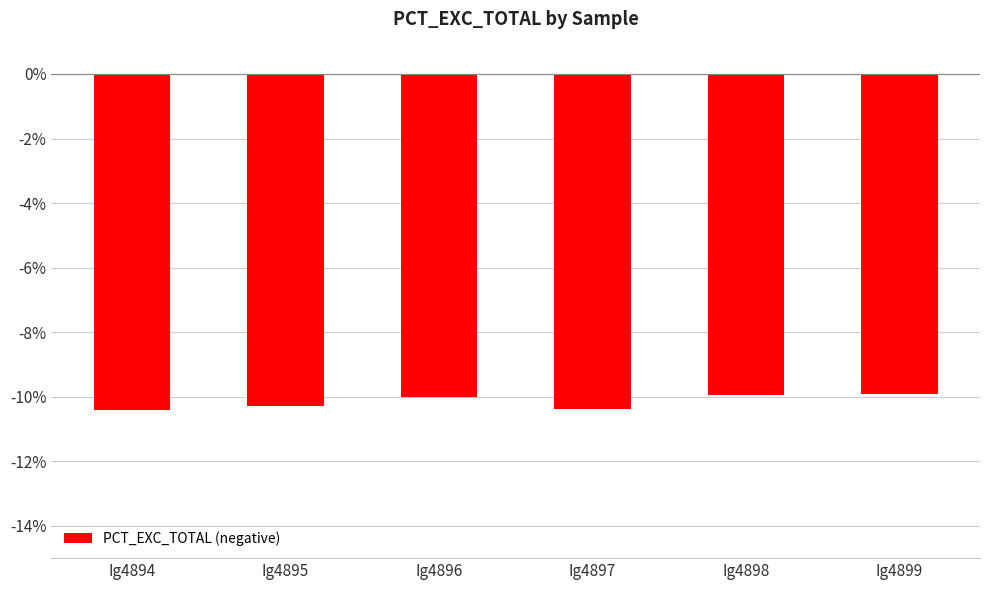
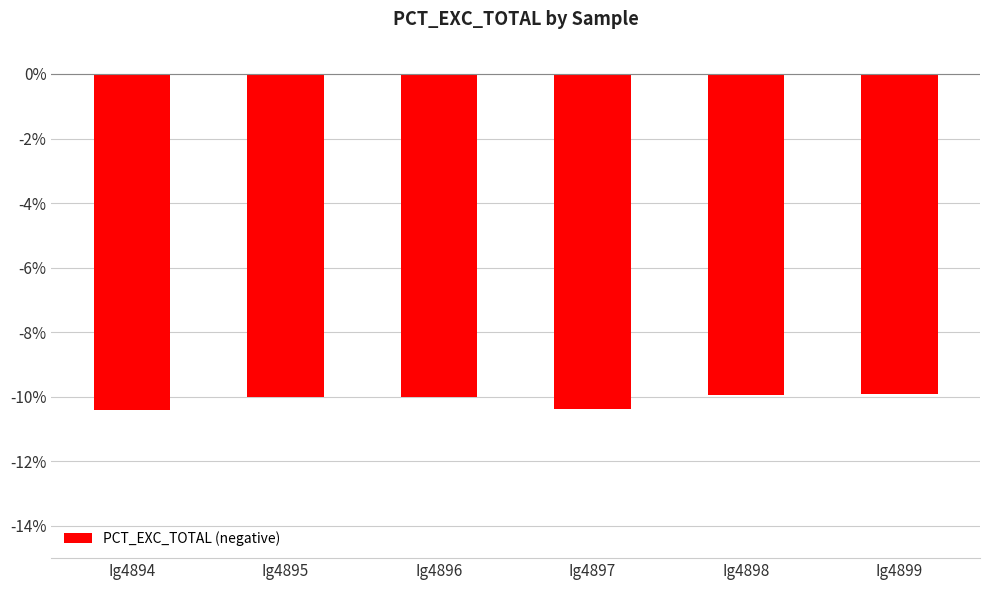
  {
    "Ig4894": "-10.4%",
-   "Ig4895": "-10.3%",
+   "Ig4895": "-10.0%",
    "Ig4896": "-10.0%",
    "Ig4897": "-10.4%",
    "Ig4898": "-9.9%",
    "Ig4899": "-9.9%"
  }
